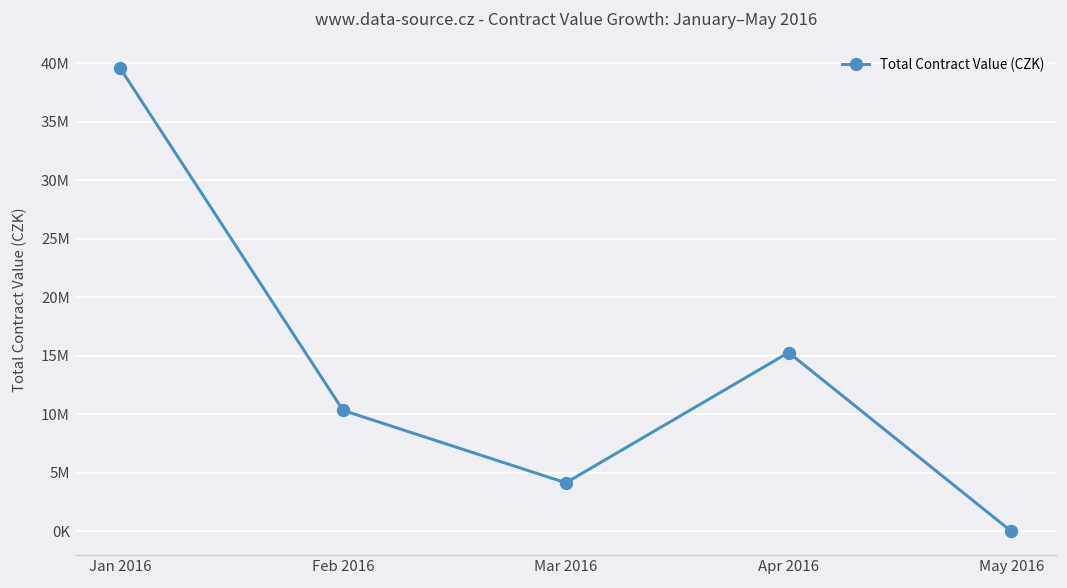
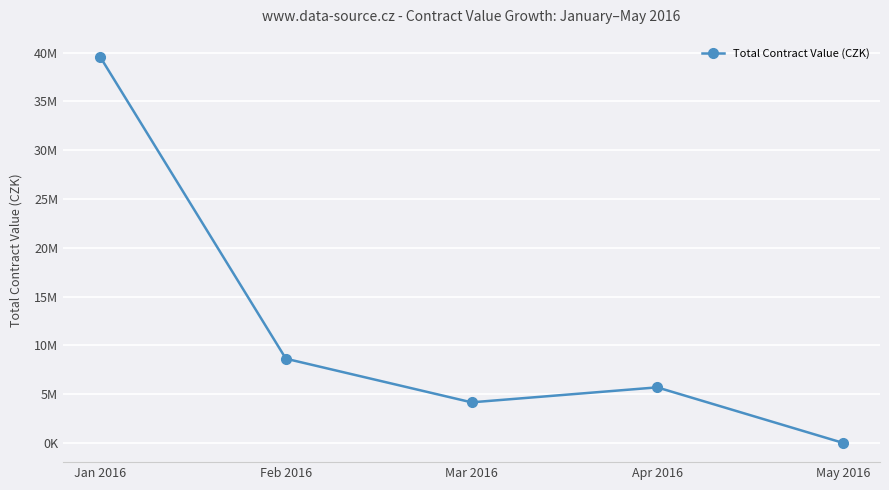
  {
    "Jan 2016": 40000000,
-   "Feb 2016": 10000000,
+   "Feb 2016": 9000000,
    "Mar 2016": 4000000,
-   "Apr 2016": 15000000,
+   "Apr 2016": 6000000,
    "May 2016": 0
  }
